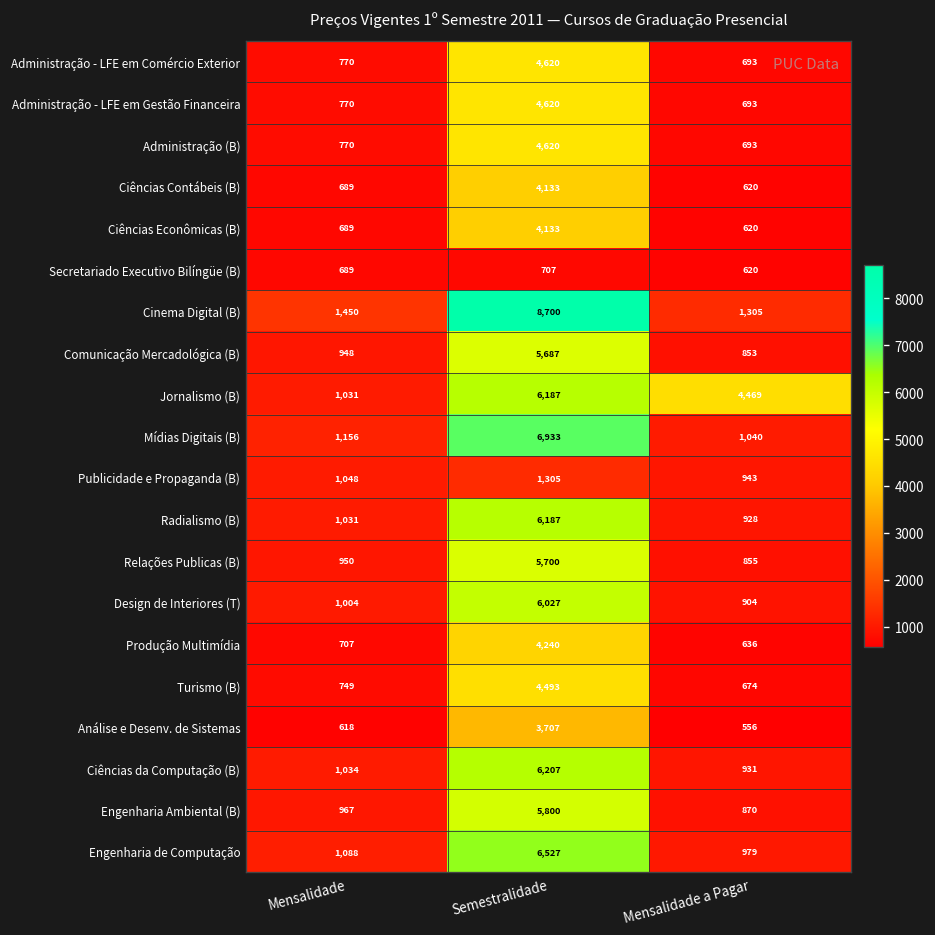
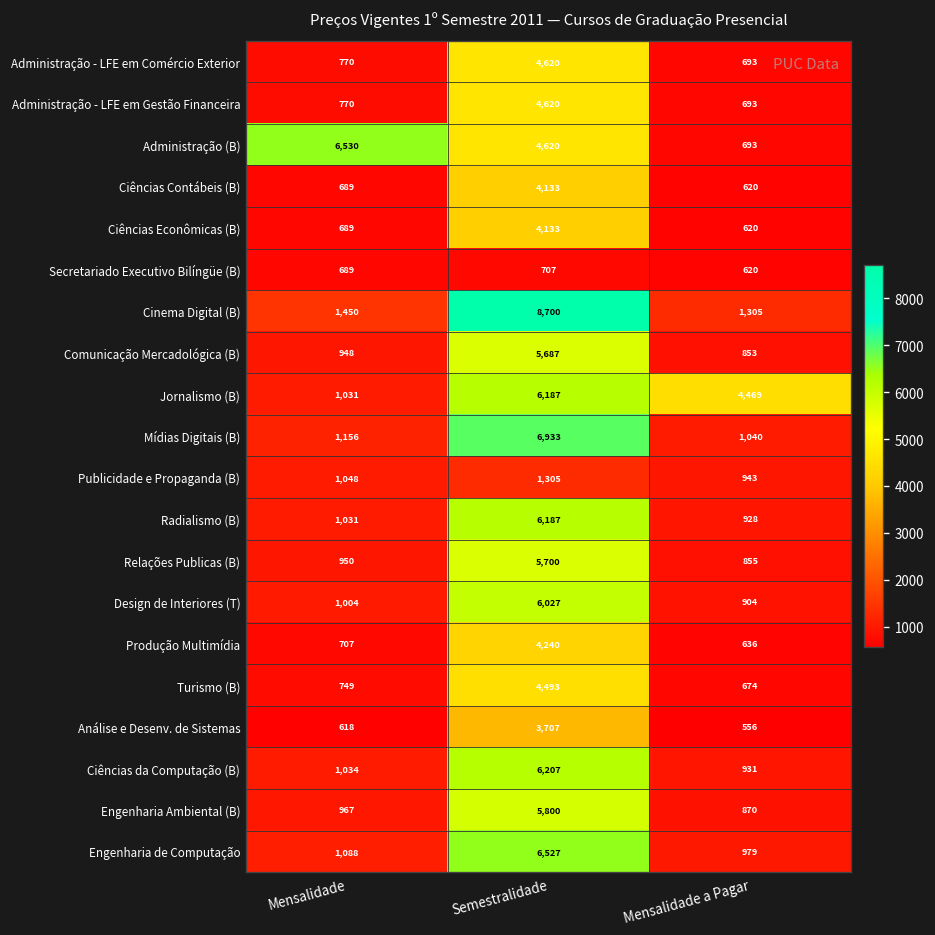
  {
    "Administração - LFE em Comércio Exterior": {
      "Mensalidade": "770",
      "Semestralidade": "4,620"
    },
    "Administração - LFE em Gestão Financeira": {
      "Mensalidade": "770",
      "Semestralidade": "4,620",
      "Mensalidade a Pagar": "693"
    },
    "Administração (B)": {
-     "Mensalidade": "770",
+     "Mensalidade": "6,530",
      "Semestralidade": "4,620",
      "Mensalidade a Pagar": "693"
    },
    "Ciências Contábeis (B)": {
      "Mensalidade": "689",
      "Semestralidade": "4,133",
      "Mensalidade a Pagar": "620"
    },
    "Ciências Econômicas (B)": {
      "Mensalidade": "689",
      "Semestralidade": "4,133",
      "Mensalidade a Pagar": "620"
    },
    "Secretariado Executivo Bilíngüe (B)": {
      "Mensalidade": "689",
      "Semestralidade": "707",
      "Mensalidade a Pagar": "620"
    },
    "Cinema Digital (B)": {
      "Mensalidade": "1,450",
      "Semestralidade": "8,700",
      "Mensalidade a Pagar": "1,305"
    },
    "Comunicação Mercadológica (B)": {
      "Mensalidade": "948",
      "Semestralidade": "5,687",
      "Mensalidade a Pagar": "853"
    },
    "Jornalismo (B)": {
      "Mensalidade": "1,031",
      "Semestralidade": "6,187",
      "Mensalidade a Pagar": "4,469"
    },
    "Mídias Digitais (B)": {
      "Mensalidade": "1,156",
      "Semestralidade": "6,933",
      "Mensalidade a Pagar": "1,040"
    },
    "Publicidade e Propaganda (B)": {
      "Mensalidade": "1,048",
      "Semestralidade": "1,305",
      "Mensalidade a Pagar": "943"
    },
    "Radialismo (B)": {
      "Mensalidade": "1,031",
      "Semestralidade": "6,187",
      "Mensalidade a Pagar": "928"
    },
    "Relações Publicas (B)": {
      "Mensalidade": "950",
      "Semestralidade": "5,700",
      "Mensalidade a Pagar": "855"
    },
    "Design de Interiores (T)": {
      "Mensalidade": "1,004",
      "Semestralidade": "6,027",
      "Mensalidade a Pagar": "904"
    },
    "Produção Multimídia": {
      "Mensalidade": "707",
      "Semestralidade": "4,240",
      "Mensalidade a Pagar": "636"
    },
    "Turismo (B)": {
      "Mensalidade": "749",
      "Semestralidade": "4,493",
      "Mensalidade a Pagar": "674"
    },
    "Análise e Desenv. de Sistemas": {
      "Mensalidade": "618",
      "Semestralidade": "3,707",
      "Mensalidade a Pagar": "556"
    },
    "Ciências da Computação (B)": {
      "Mensalidade": "1,034",
      "Semestralidade": "6,207",
      "Mensalidade a Pagar": "931"
    },
    "Engenharia Ambiental (B)": {
      "Mensalidade": "967",
      "Semestralidade": "5,800",
      "Mensalidade a Pagar": "870"
    },
    "Engenharia de Computação": {
      "Mensalidade": "1,088",
      "Semestralidade": "6,527",
      "Mensalidade a Pagar": "979"
    }
  }
